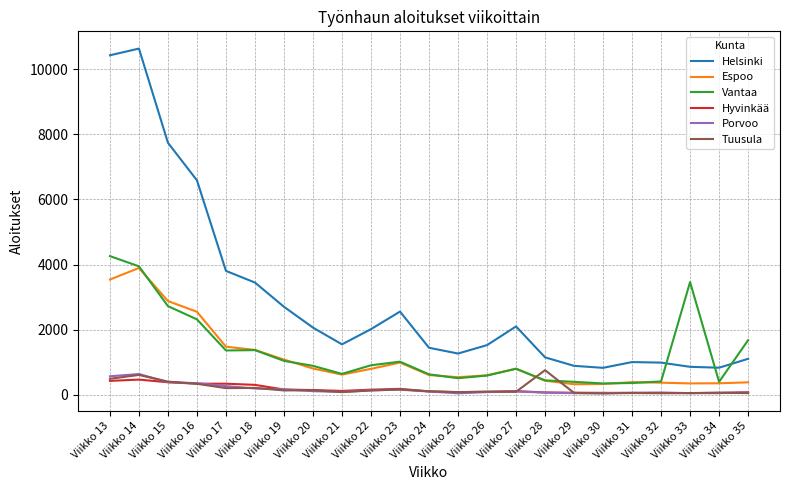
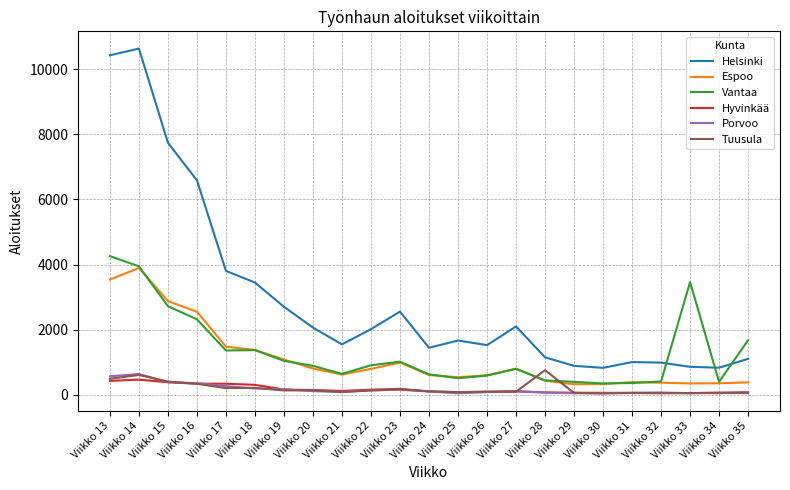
  {
    "Helsinki": {
      "Viikko 13": 10400,
      "Viikko 14": 10600,
      "Viikko 15": 7700,
      "Viikko 16": 6600,
      "Viikko 17": 3800,
      "Viikko 18": 3400,
      "Viikko 19": 2700,
      "Viikko 20": 2100,
      "Viikko 21": 1600,
      "Viikko 22": 2000,
      "Viikko 23": 2600,
      "Viikko 24": 1400,
-     "Viikko 25": 1300,
+     "Viikko 25": 1700,
      "Viikko 26": 1500,
      "Viikko 27": 2100,
      "Viikko 28": 1200,
      "Viikko 29": 900,
      "Viikko 30": 800,
      "Viikko 31": 1000,
      "Viikko 32": 1000,
      "Viikko 33": 900,
      "Viikko 34": 800,
      "Viikko 35": 1100
    },
    "Espoo": {
      "Viikko 13": 3500,
      "Viikko 15": 2900,
      "Viikko 16": 2600,
      "Viikko 17": 1500,
      "Viikko 20": 800,
      "Viikko 22": 800,
      "Viikko 33": 400,
      "Viikko 35": 400
    },
    "Vantaa": {
      "Viikko 13": 4300,
      "Viikko 15": 2700,
      "Viikko 16": 2300,
      "Viikko 17": 1400,
      "Viikko 20": 900,
      "Viikko 22": 900,
      "Viikko 33": 3500,
      "Viikko 35": 1700
    },
    "Hyvinkää": {
      "Viikko 14": 500,
      "Viikko 18": 300
    },
    "Tuusula": {
      "Viikko 28": 800
    }
  }
